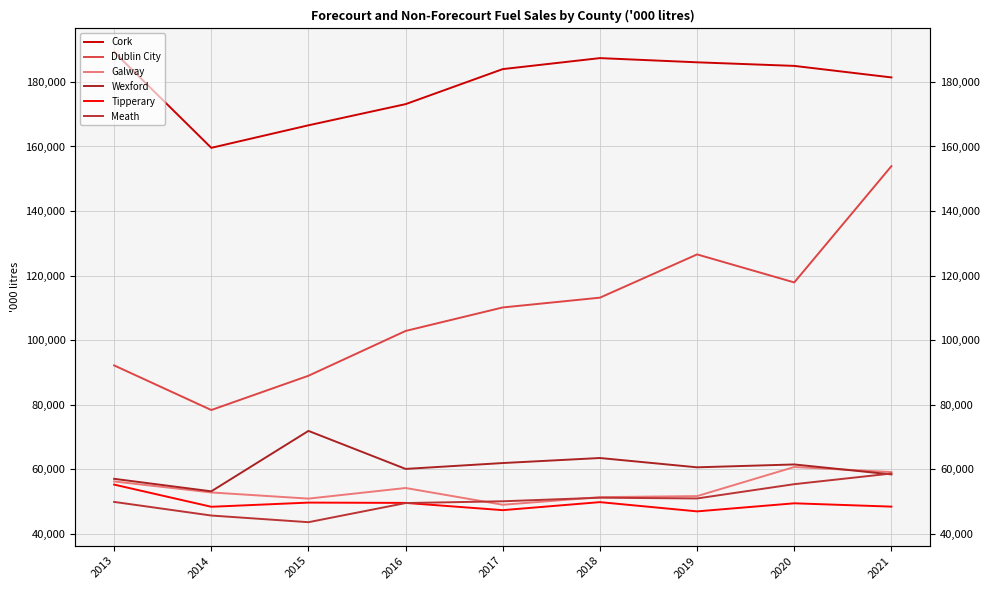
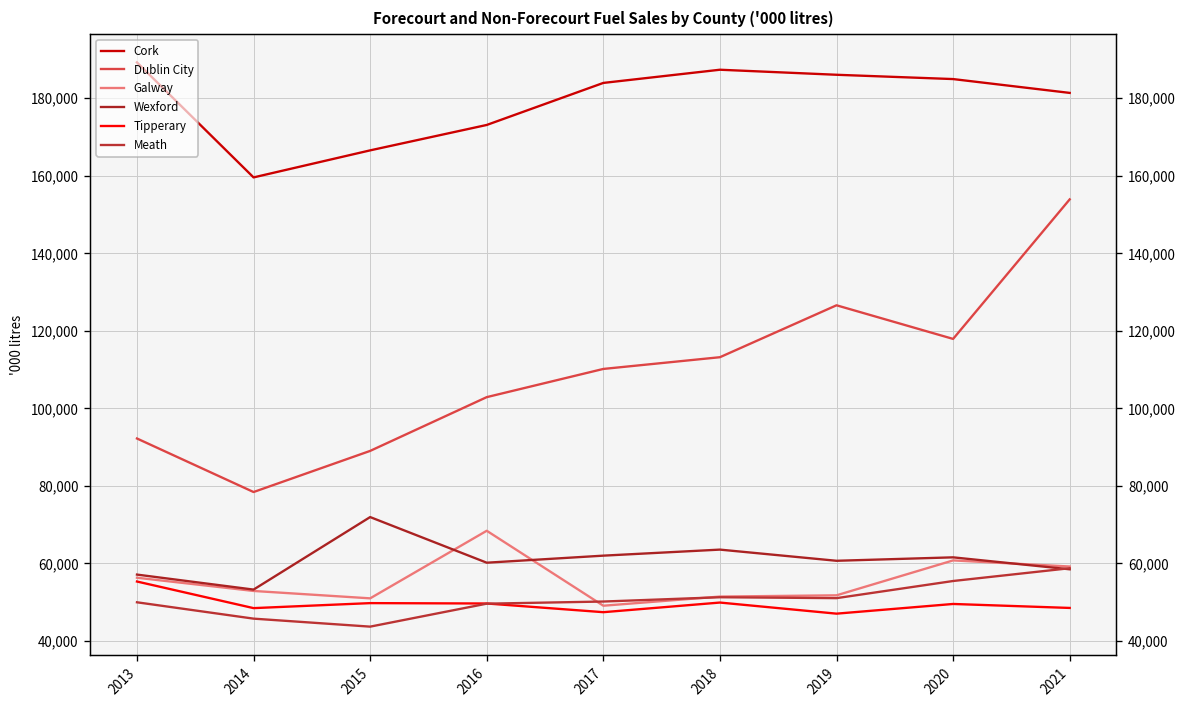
  {
    "Galway": {
      "2013": "56,000",
      "2015": "51,000",
-     "2016": "54,000",
+     "2016": "68,000",
      "2017": "49,000"
    }
  }
